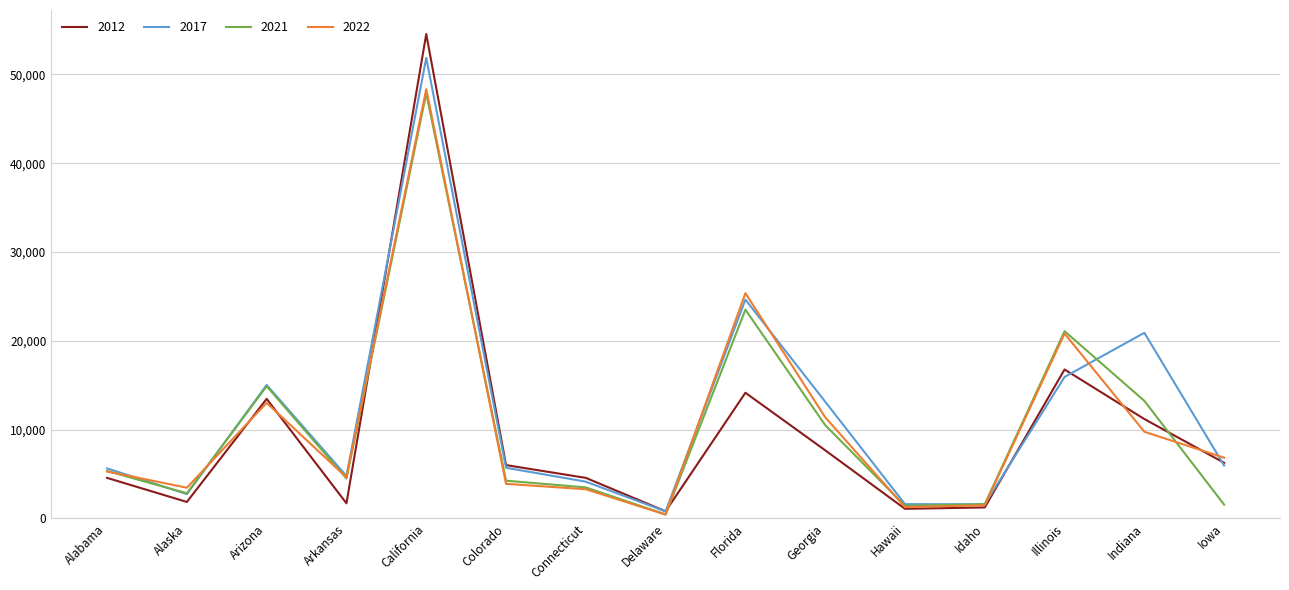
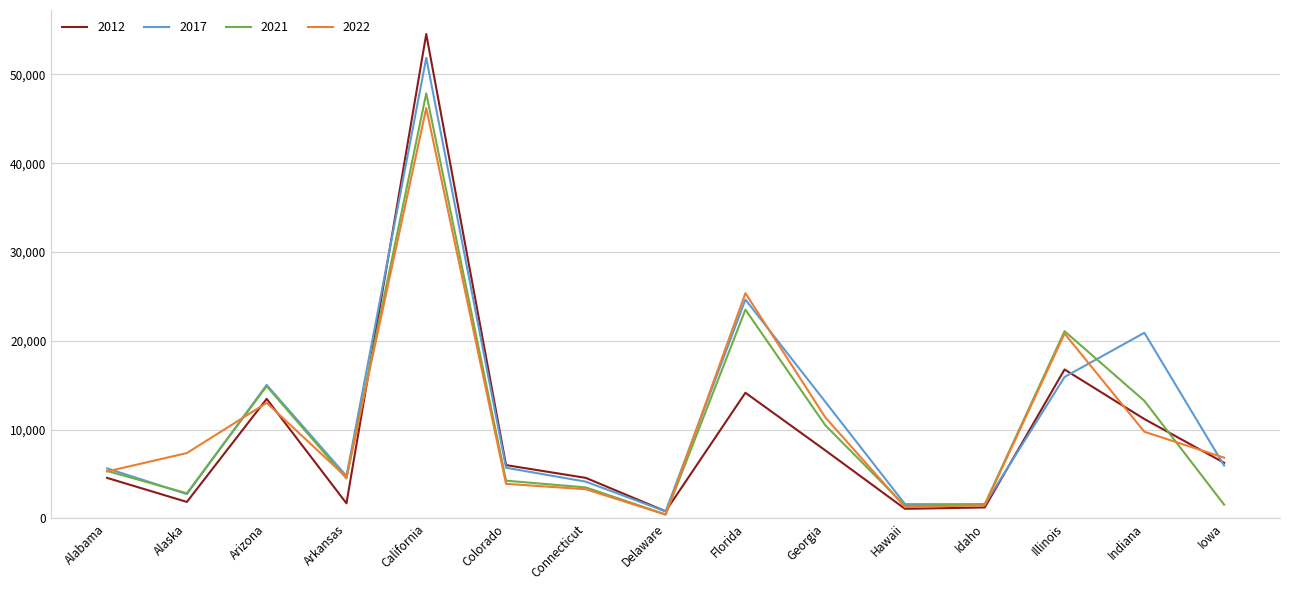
  {
    "2012": {
      "Alabama": "5,000",
      "Alaska": "2,000",
      "Arizona": "13,000",
      "Arkansas": "2,000",
      "California": "55,000",
      "Colorado": "6,000",
      "Connecticut": "5,000",
      "Florida": "14,000",
      "Georgia": "8,000",
      "Illinois": "17,000",
      "Indiana": "11,000",
      "Iowa": "6,000"
    },
    "2017": {
      "Alabama": "6,000",
      "California": "52,000",
      "Colorado": "6,000",
      "Connecticut": "4,000",
      "Florida": "25,000",
      "Georgia": "13,000",
      "Illinois": "16,000",
      "Indiana": "21,000",
      "Iowa": "6,000"
    },
    "2021": {
      "California": "48,000",
      "Colorado": "4,000",
      "Florida": "24,000",
      "Georgia": "11,000",
      "Indiana": "13,000",
      "Iowa": "2,000"
    },
    "2022": {
-     "Alaska": "3,000",
+     "Alaska": "7,000",
      "Arizona": "13,000",
-     "California": "48,000",
+     "California": "46,000",
      "Colorado": "4,000",
      "Florida": "25,000",
      "Georgia": "11,000",
      "Indiana": "10,000",
      "Iowa": "7,000"
    }
  }
